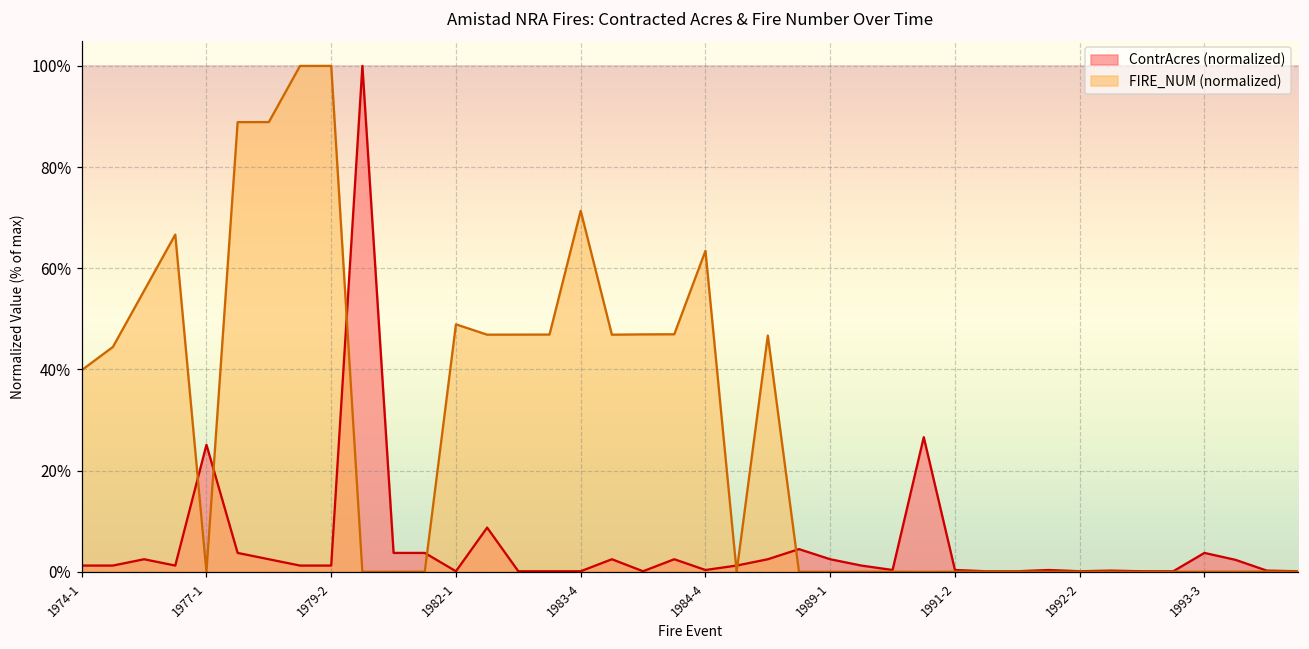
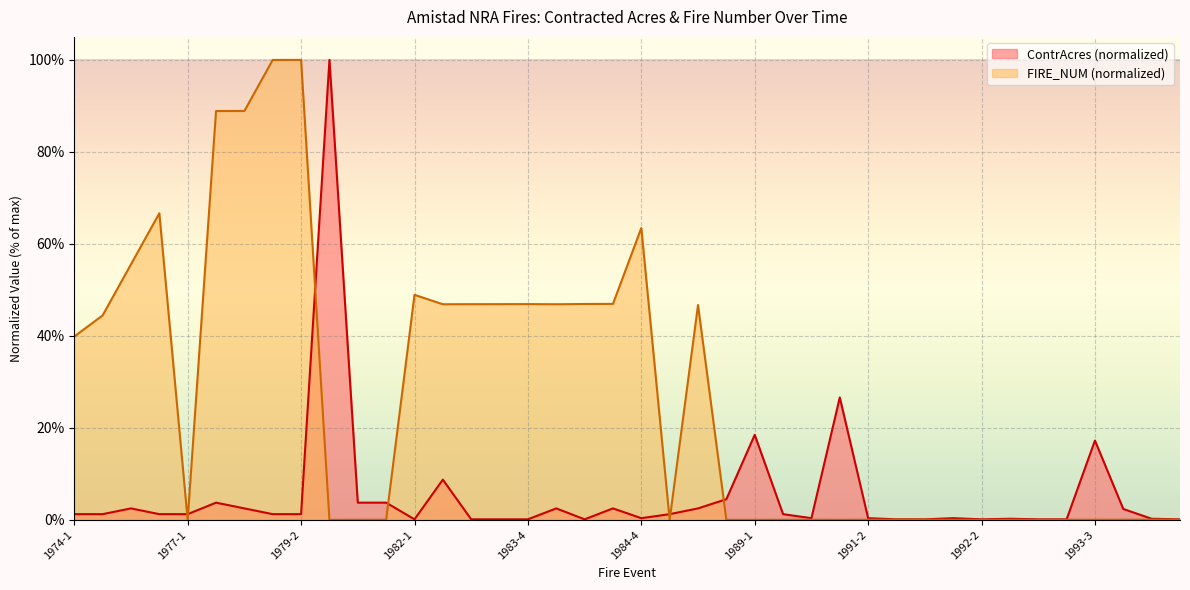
  {
    "ContrAcres (normalized)": {
      "1974-1": "1%",
-     "1977-1": "25%",
+     "1977-1": "1%",
      "1979-2": "1%",
      "1982-1": "0%",
      "1983-4": "0%",
      "1984-4": "0%",
-     "1989-1": "3%",
-     "1993-3": "4%"
+     "1989-1": "19%",
+     "1993-3": "17%"
    },
    "FIRE_NUM (normalized)": {
      "1974-1": "40%",
      "1977-1": "0%",
      "1979-2": "100%",
      "1982-1": "49%",
-     "1983-4": "71%",
+     "1983-4": "47%",
      "1984-4": "63%",
      "1989-1": "0%",
      "1993-3": "0%"
    }
  }
